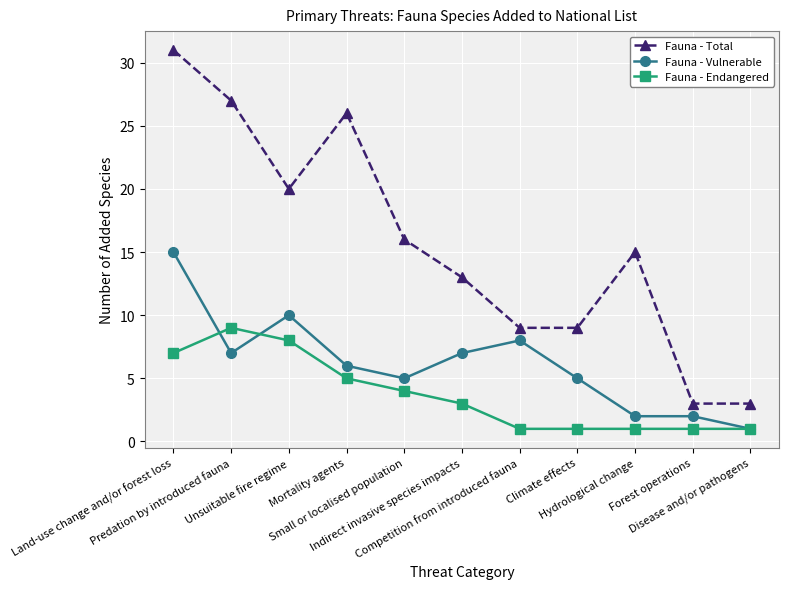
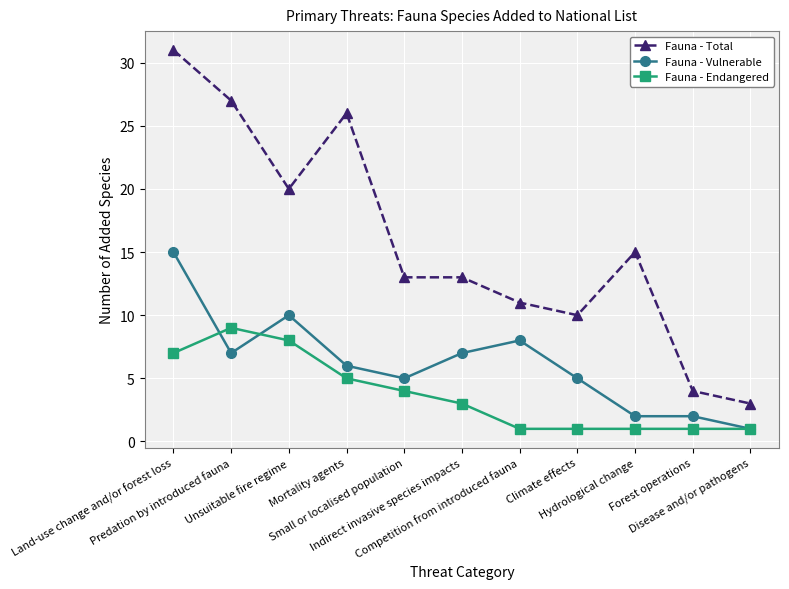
  {
    "Fauna - Total": {
      "Land-use change and/or forest loss": 31,
      "Predation by introduced fauna": 27,
      "Unsuitable fire regime": 20,
      "Mortality agents": 26,
-     "Small or localised population": 16,
+     "Small or localised population": 13,
      "Indirect invasive species impacts": 13,
-     "Competition from introduced fauna": 9,
-     "Climate effects": 9,
+     "Competition from introduced fauna": 11,
+     "Climate effects": 10,
      "Hydrological change": 15,
-     "Forest operations": 3,
+     "Forest operations": 4,
      "Disease and/or pathogens": 3
    }
  }
